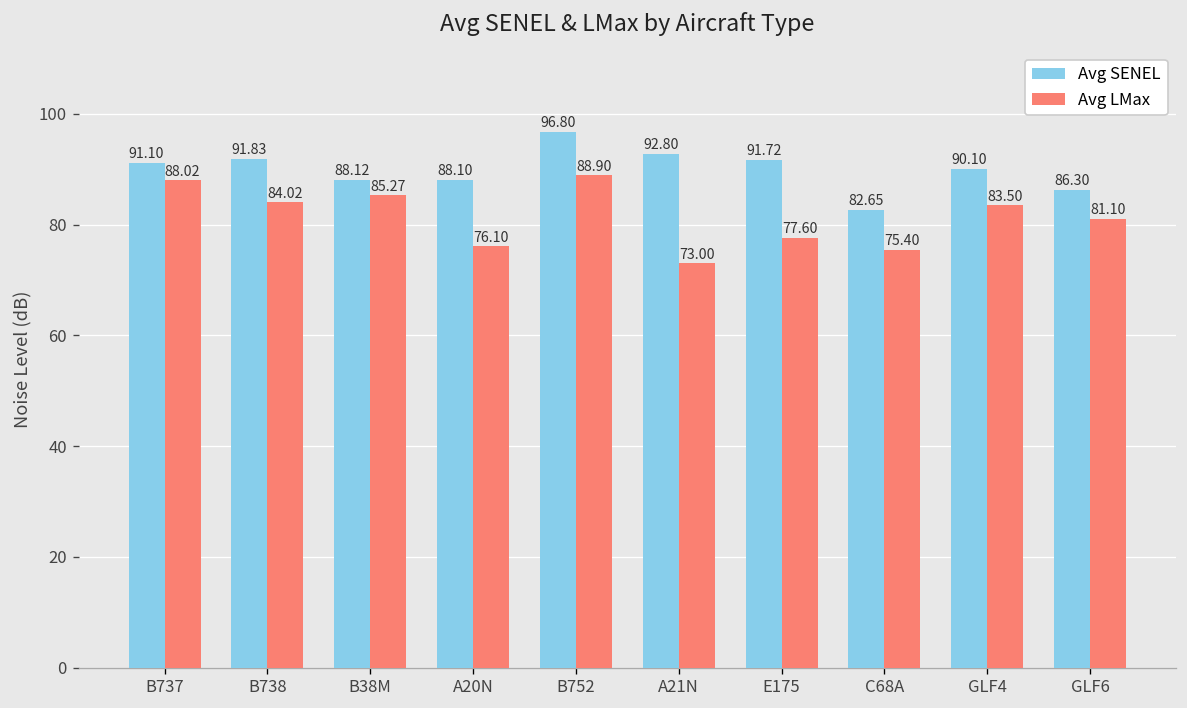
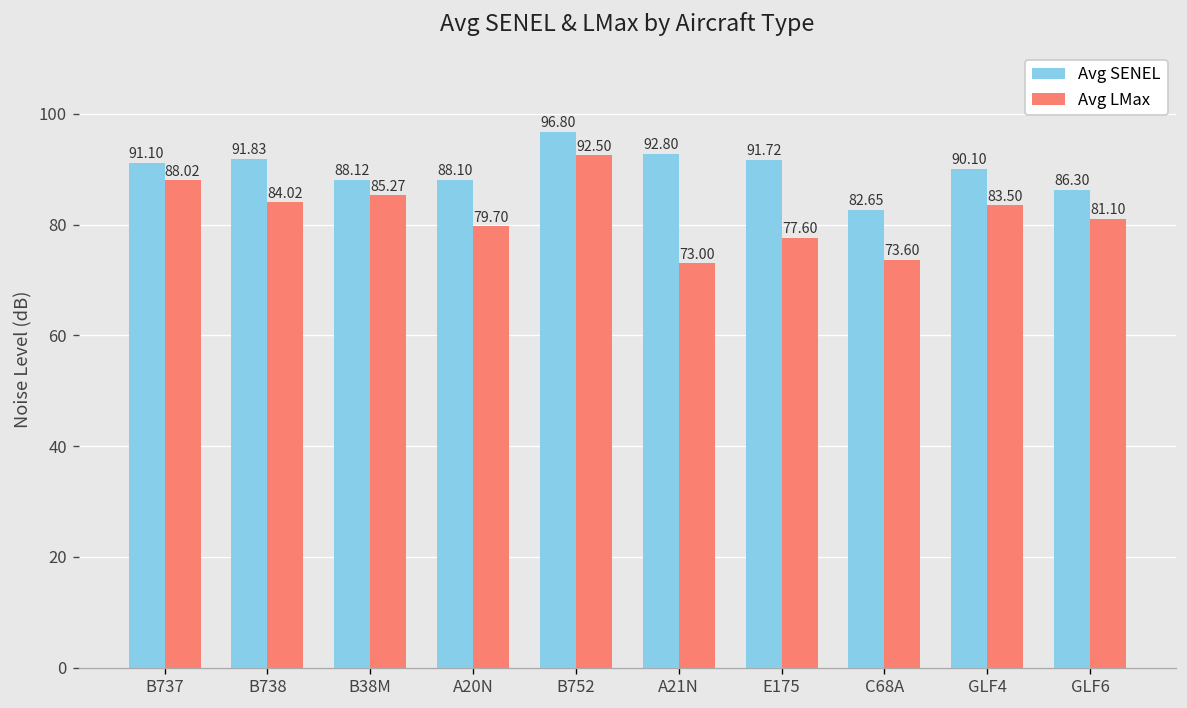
  {
    "Avg SENEL": {
      "B737": 91.10,
      "B738": 91.83,
      "B38M": 88.12,
      "A20N": 88.10,
      "B752": 96.80,
      "A21N": 92.80,
      "E175": 91.72,
      "C68A": 82.65,
      "GLF4": 90.10,
      "GLF6": 86.30
    },
    "Avg LMax": {
      "B737": 88.02,
      "B738": 84.02,
      "B38M": 85.27,
-     "A20N": 76.10,
-     "B752": 88.90,
+     "A20N": 79.70,
+     "B752": 92.50,
      "A21N": 73.00,
      "E175": 77.60,
-     "C68A": 75.40,
+     "C68A": 73.60,
      "GLF4": 83.50,
      "GLF6": 81.10
    }
  }
